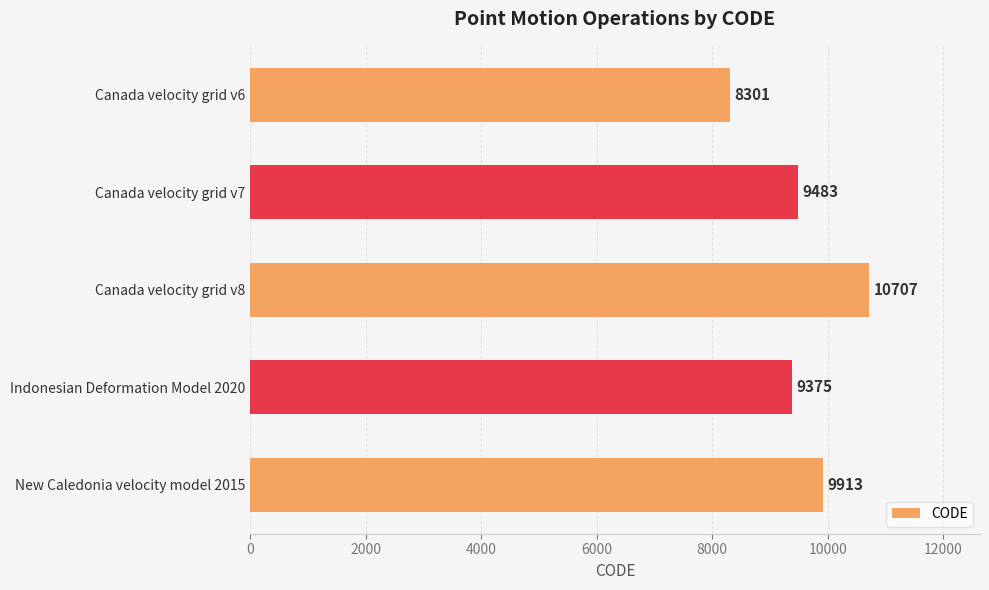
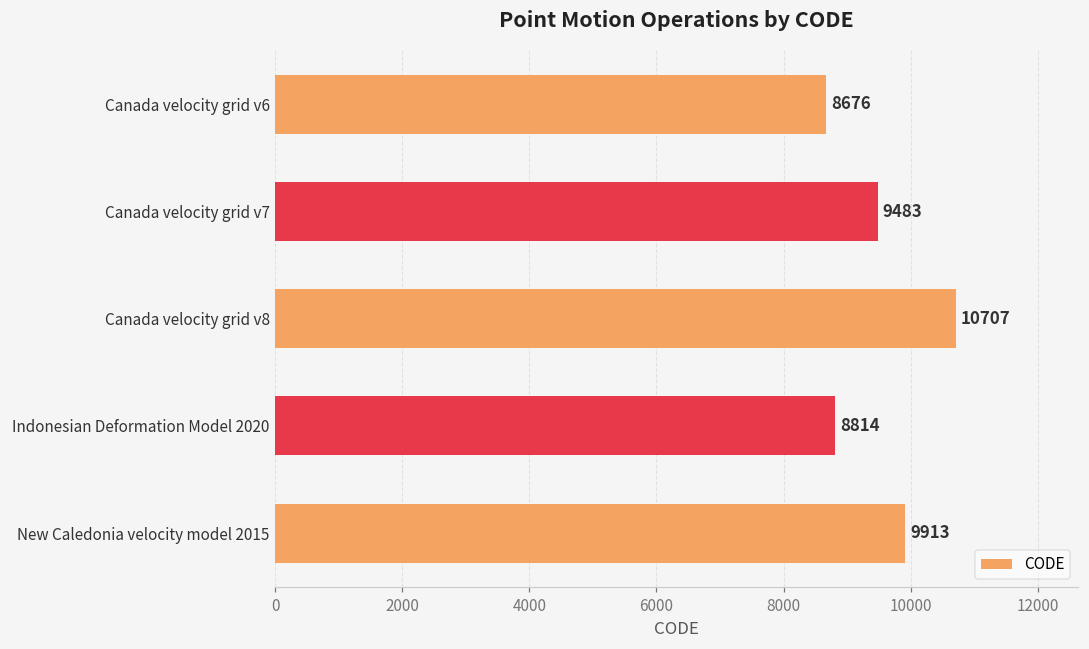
  {
-   "Canada velocity grid v6": 8301,
+   "Canada velocity grid v6": 8676,
    "Canada velocity grid v7": 9483,
    "Canada velocity grid v8": 10707,
-   "Indonesian Deformation Model 2020": 9375,
+   "Indonesian Deformation Model 2020": 8814,
    "New Caledonia velocity model 2015": 9913
  }
